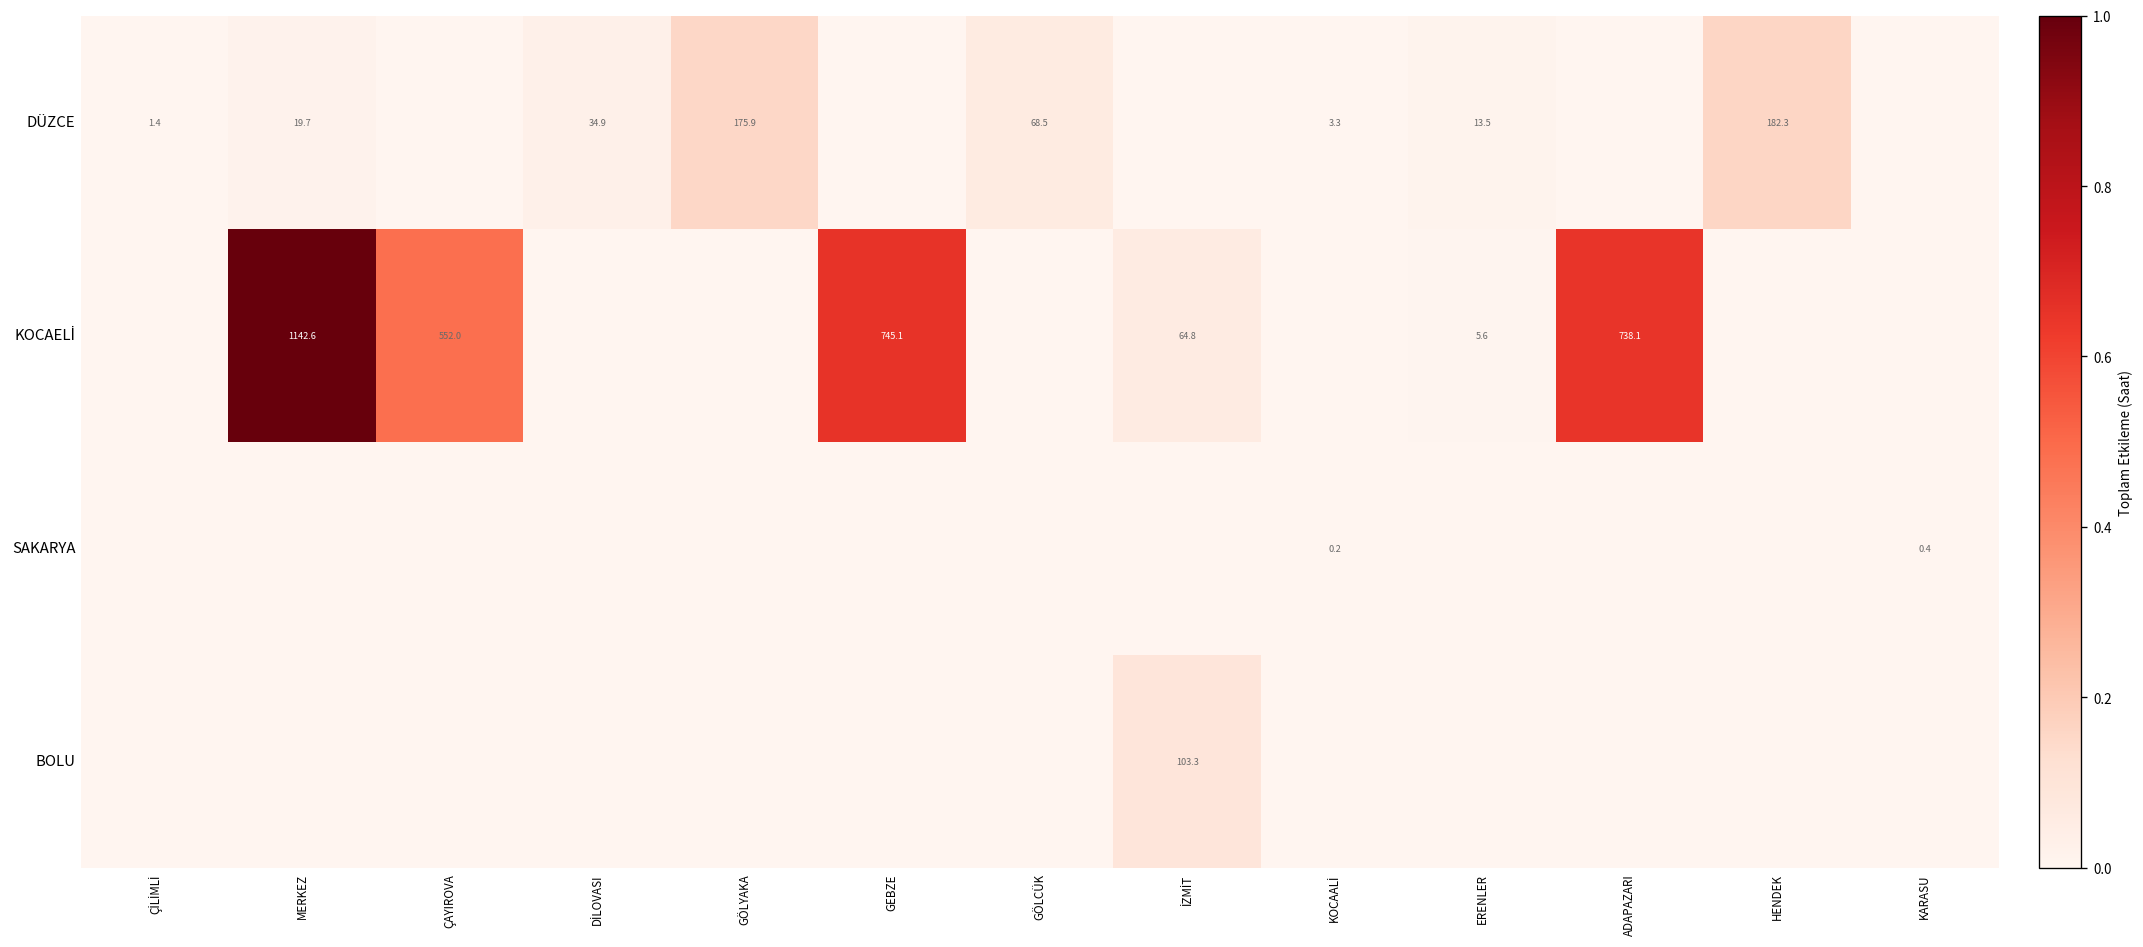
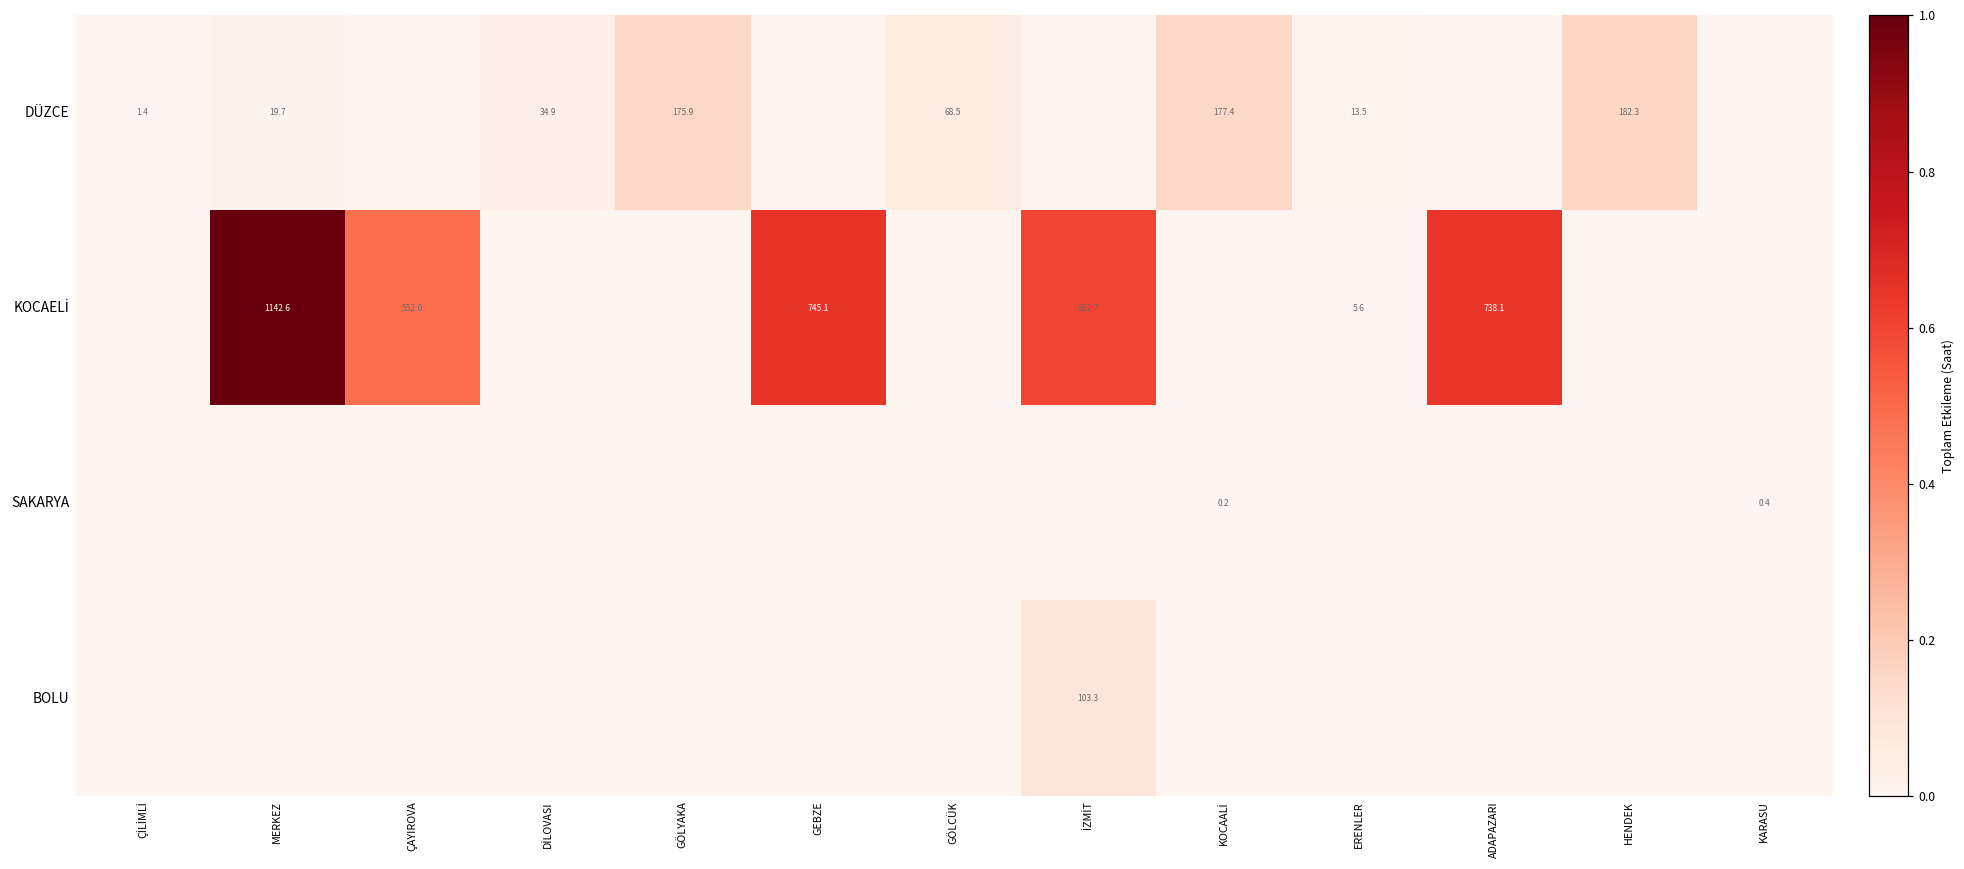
  {
    "DÜZCE": {
      "ÇİLİMLİ": 1.4,
      "MERKEZ": 19.7,
      "DİLOVASI": 34.9,
      "GÖLYAKA": 175.9,
      "GÖLCÜK": 68.5,
-     "KOCAALİ": 3.3,
+     "KOCAALİ": 177.4,
      "ERENLER": 13.5,
      "HENDEK": 182.3
    },
    "KOCAELİ": {
      "MERKEZ": 1142.6,
      "ÇAYIROVA": 552.0,
      "GEBZE": 745.1,
-     "İZMİT": 64.8,
+     "İZMİT": 682.7,
      "ERENLER": 5.6,
      "ADAPAZARI": 738.1
    },
    "SAKARYA": {
      "KOCAALİ": 0.2,
      "KARASU": 0.4
    },
    "BOLU": {
      "İZMİT": 103.3
    }
  }
